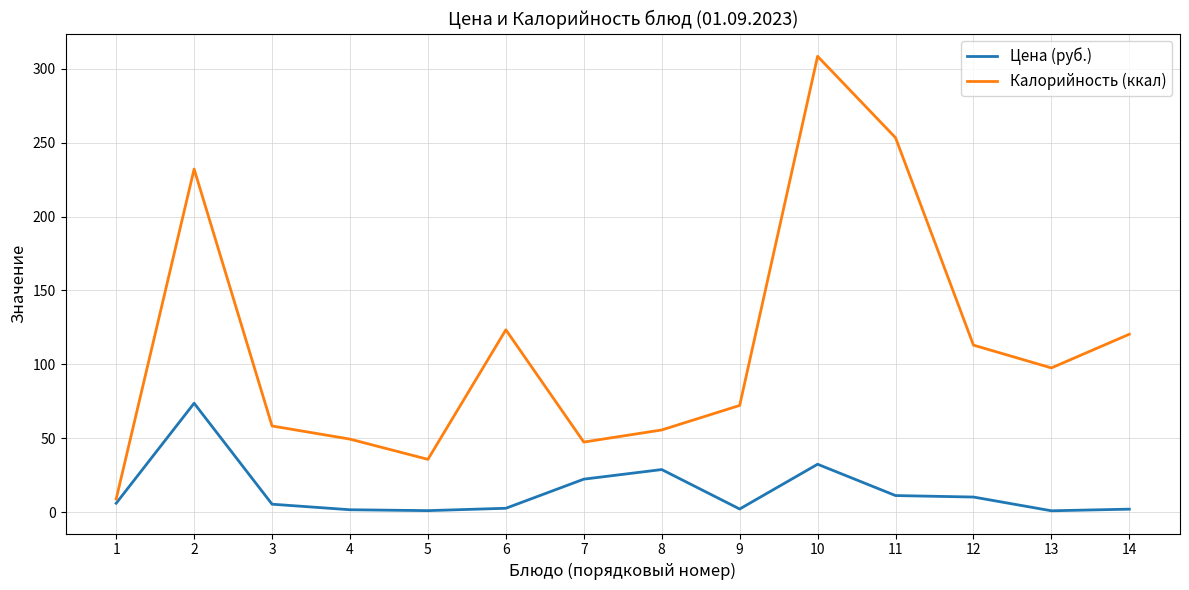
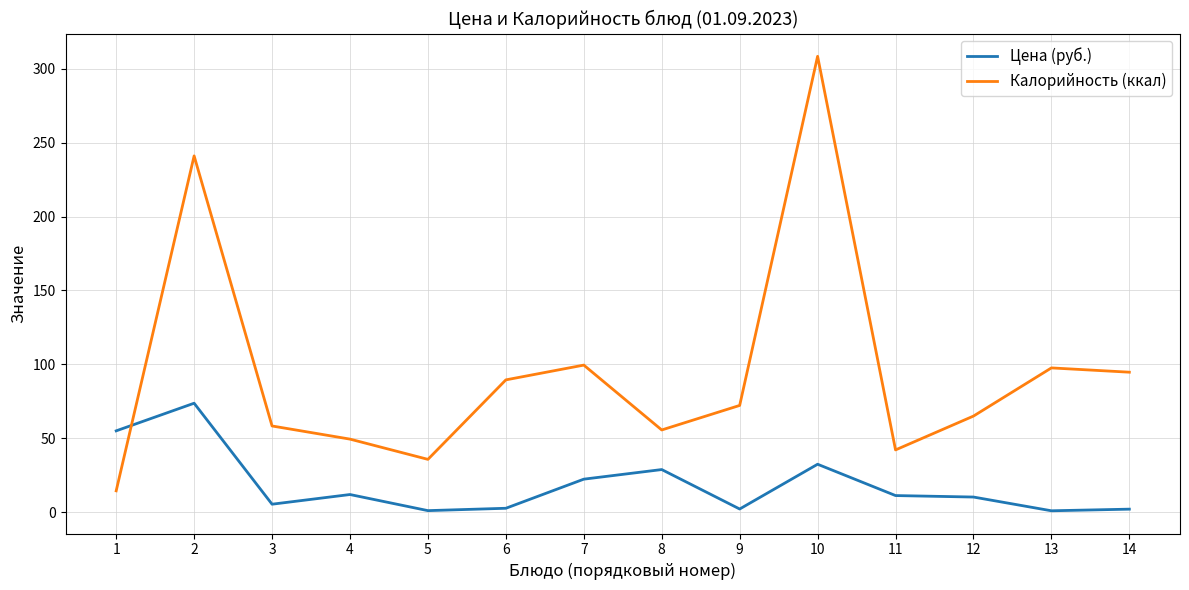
  {
    "Цена (руб.)": {
-     "1": 6,
+     "1": 55,
      "2": 74,
      "3": 5,
-     "4": 2,
+     "4": 12,
      "5": 1,
      "6": 3,
      "7": 22,
      "8": 29,
      "9": 2,
      "10": 32,
      "11": 11,
      "12": 10,
      "13": 1,
      "14": 2
    },
    "Калорийность (ккал)": {
-     "1": 9,
-     "2": 232,
+     "1": 14,
+     "2": 241,
      "3": 58,
      "4": 49,
      "5": 36,
-     "6": 123,
-     "7": 47,
+     "6": 90,
+     "7": 100,
      "8": 56,
      "9": 72,
      "10": 309,
-     "11": 253,
-     "12": 113,
+     "11": 42,
+     "12": 65,
      "13": 98,
-     "14": 120
+     "14": 95
    }
  }
